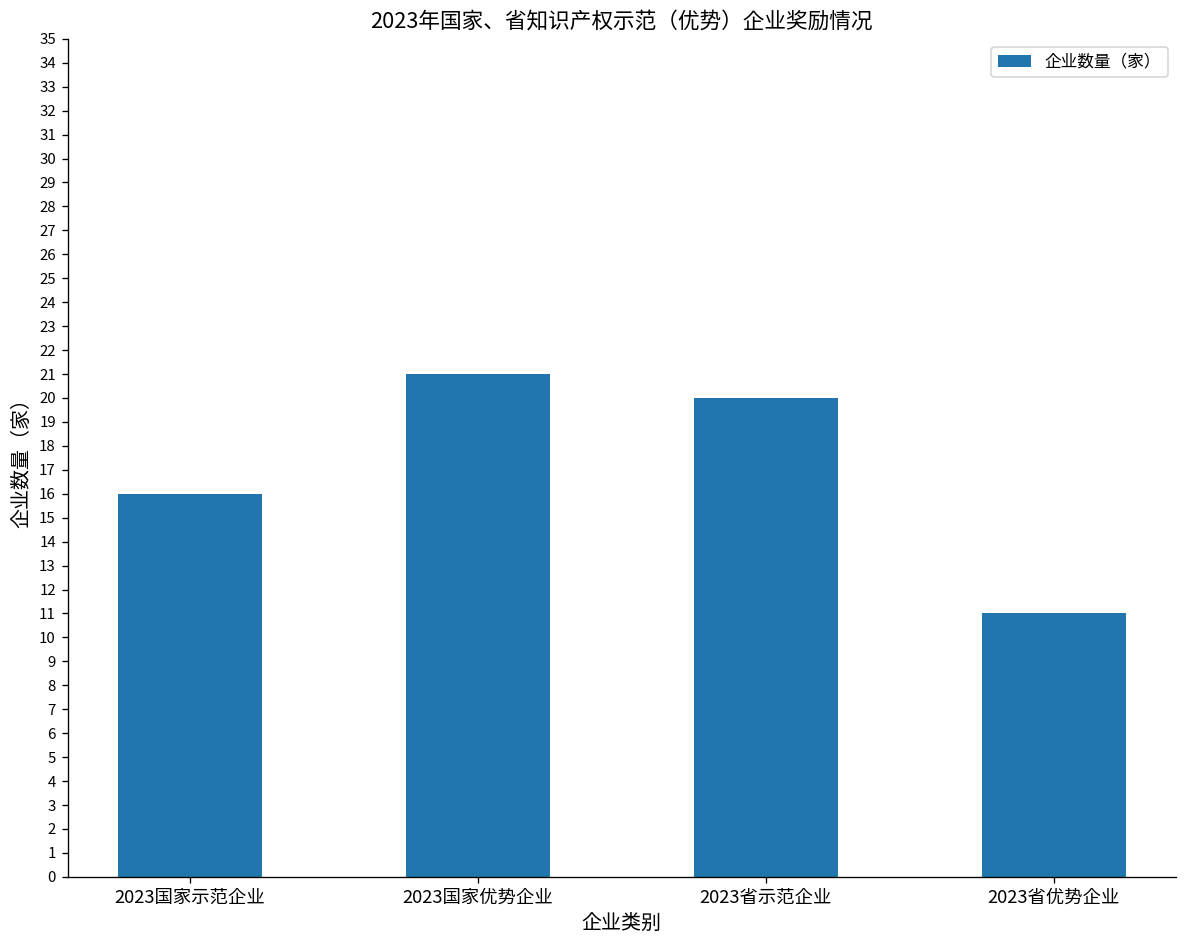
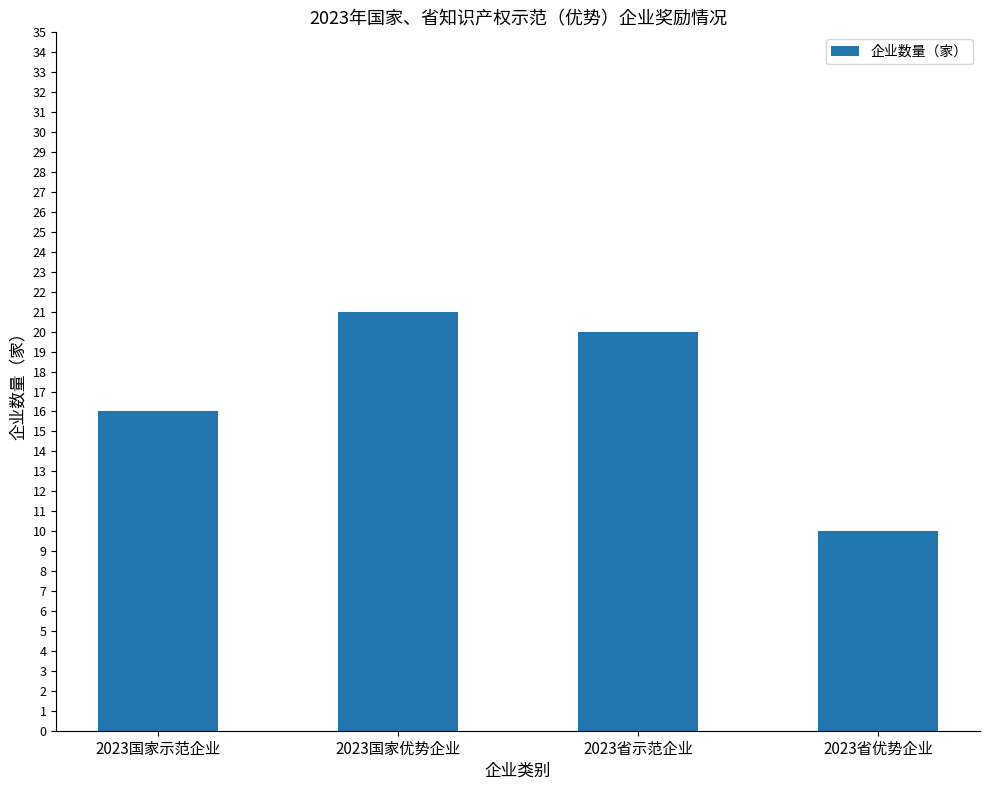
  {
    "2023国家示范企业": 16,
    "2023国家优势企业": 21,
    "2023省示范企业": 20,
-   "2023省优势企业": 11
+   "2023省优势企业": 10
  }
